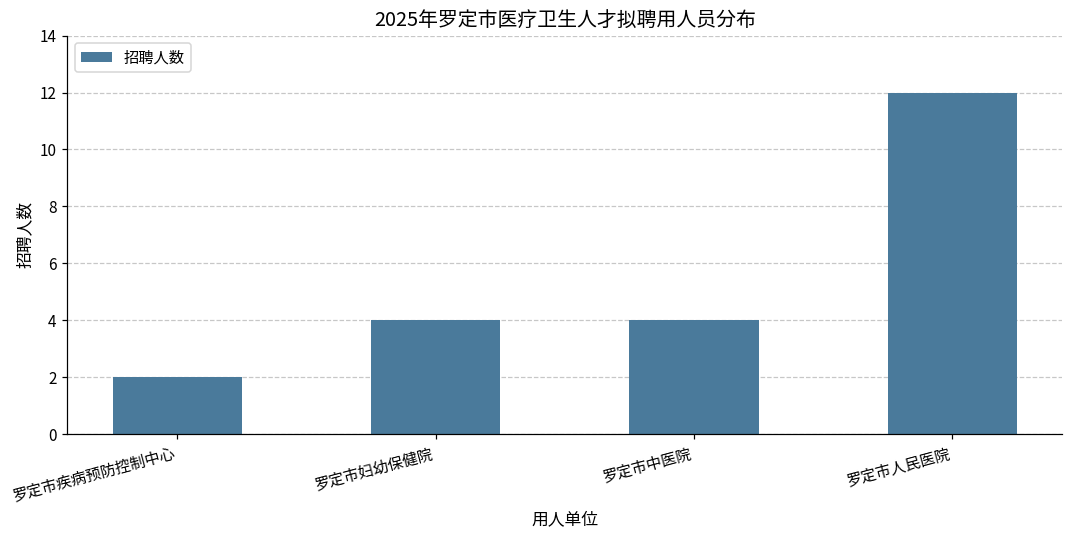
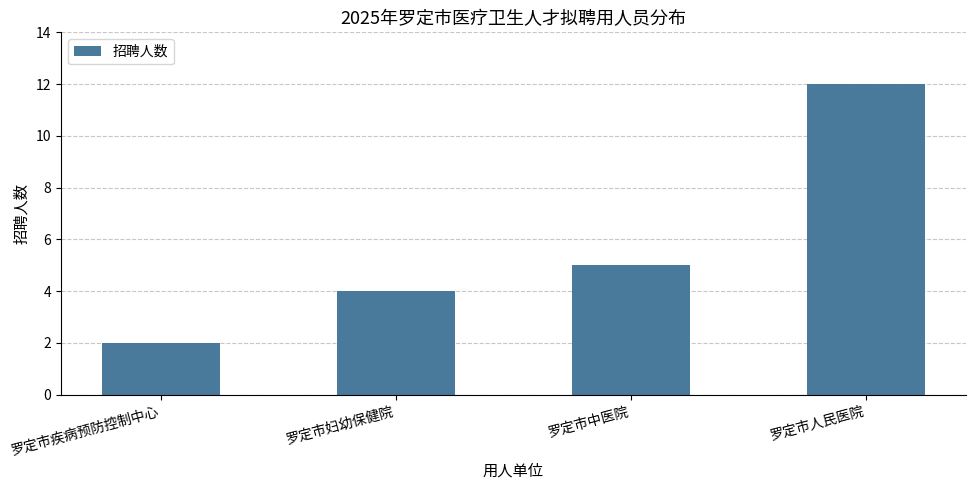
  {
    "罗定市疾病预防控制中心": 2,
    "罗定市妇幼保健院": 4,
-   "罗定市中医院": 4,
+   "罗定市中医院": 5,
    "罗定市人民医院": 12
  }
